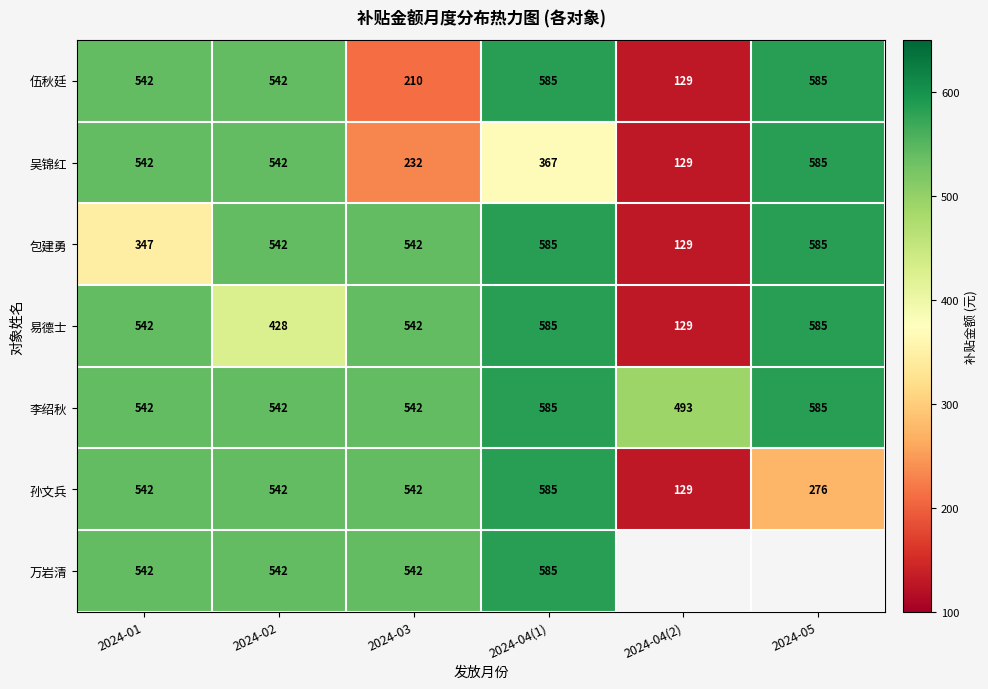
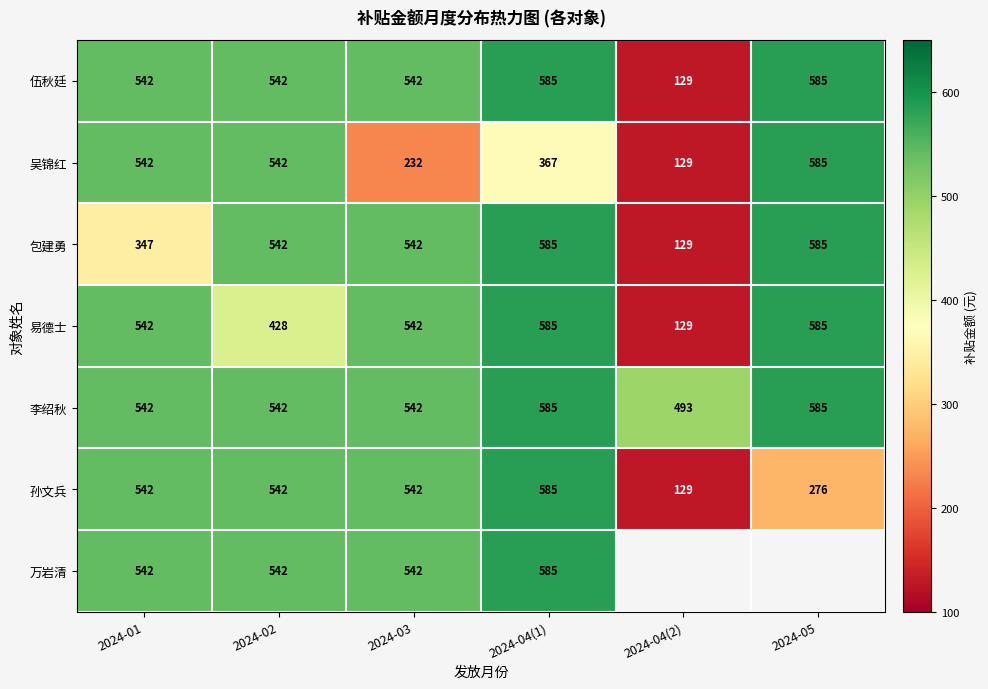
  {
    "伍秋廷": {
      "2024-01": 542,
      "2024-02": 542,
-     "2024-03": 210,
+     "2024-03": 542,
      "2024-04(1)": 585,
      "2024-04(2)": 129,
      "2024-05": 585
    },
    "吴锦红": {
      "2024-01": 542,
      "2024-02": 542,
      "2024-03": 232,
      "2024-04(1)": 367,
      "2024-04(2)": 129,
      "2024-05": 585
    },
    "包建勇": {
      "2024-01": 347,
      "2024-02": 542,
      "2024-03": 542,
      "2024-04(1)": 585,
      "2024-04(2)": 129,
      "2024-05": 585
    },
    "易德士": {
      "2024-01": 542,
      "2024-02": 428,
      "2024-03": 542,
      "2024-04(1)": 585,
      "2024-04(2)": 129,
      "2024-05": 585
    },
    "李绍秋": {
      "2024-01": 542,
      "2024-02": 542,
      "2024-03": 542,
      "2024-04(1)": 585,
      "2024-04(2)": 493,
      "2024-05": 585
    },
    "孙文兵": {
      "2024-01": 542,
      "2024-02": 542,
      "2024-03": 542,
      "2024-04(1)": 585,
      "2024-04(2)": 129,
      "2024-05": 276
    },
    "万岩清": {
      "2024-01": 542,
      "2024-02": 542,
      "2024-03": 542,
      "2024-04(1)": 585
    }
  }
